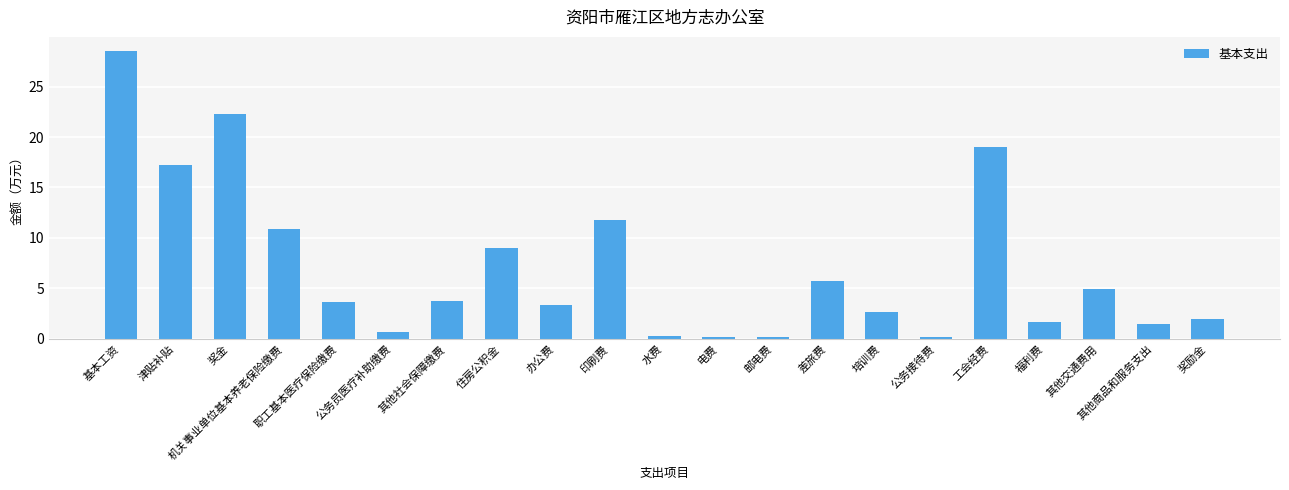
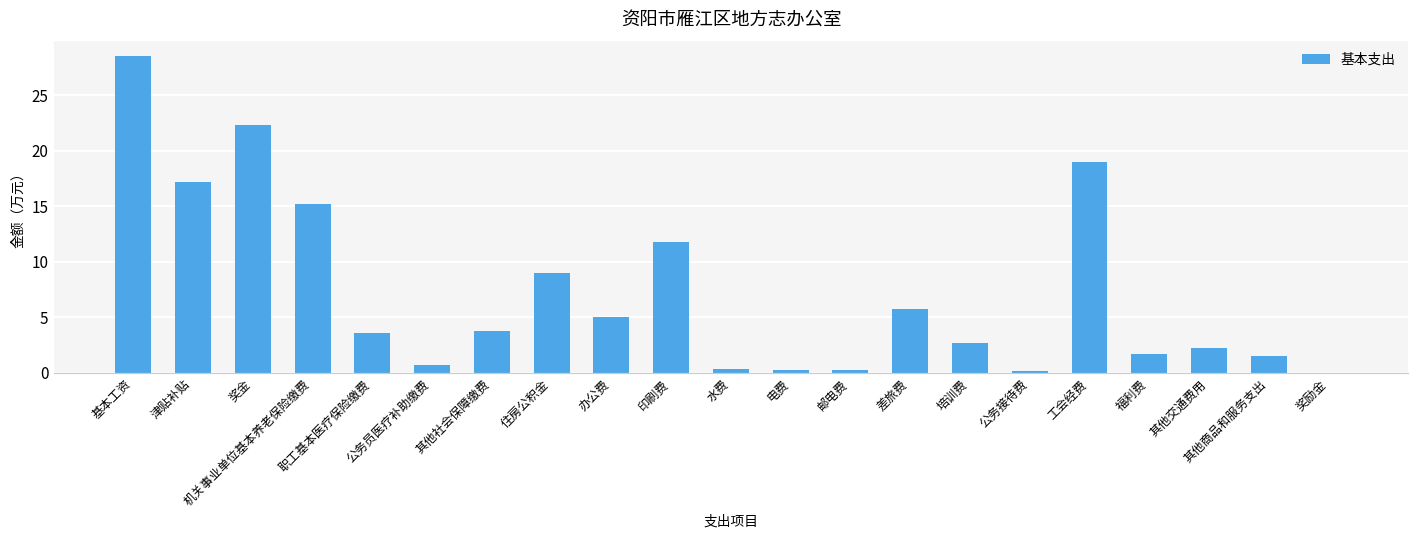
  {
    "基本工资": 28.5,
    "津贴补贴": 17.2,
    "奖金": 22.3,
-   "机关事业单位基本养老保险缴费": 10.9,
+   "机关事业单位基本养老保险缴费": 15.2,
    "职工基本医疗保险缴费": 3.6,
    "公务员医疗补助缴费": 0.7,
    "其他社会保障缴费": 3.7,
    "住房公积金": 9.0,
-   "办公费": 3.4,
+   "办公费": 5.0,
    "印刷费": 11.8,
    "水费": 0.3,
    "差旅费": 5.7,
    "培训费": 2.7,
    "工会经费": 19.0,
    "福利费": 1.7,
-   "其他交通费用": 5.0,
+   "其他交通费用": 2.2,
    "其他商品和服务支出": 1.5,
-   "奖励金": 2.0
+   "奖励金": 0.0
  }
